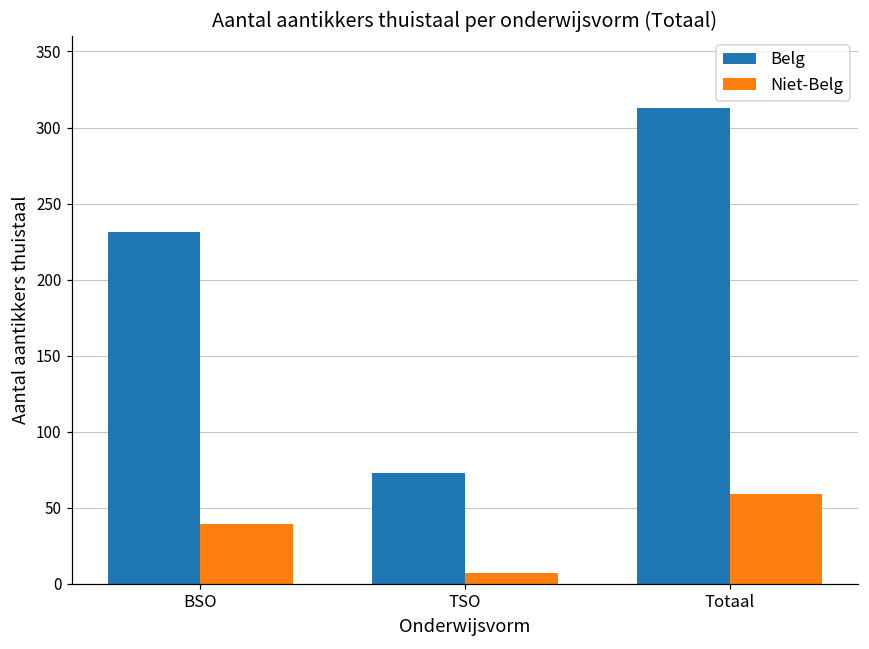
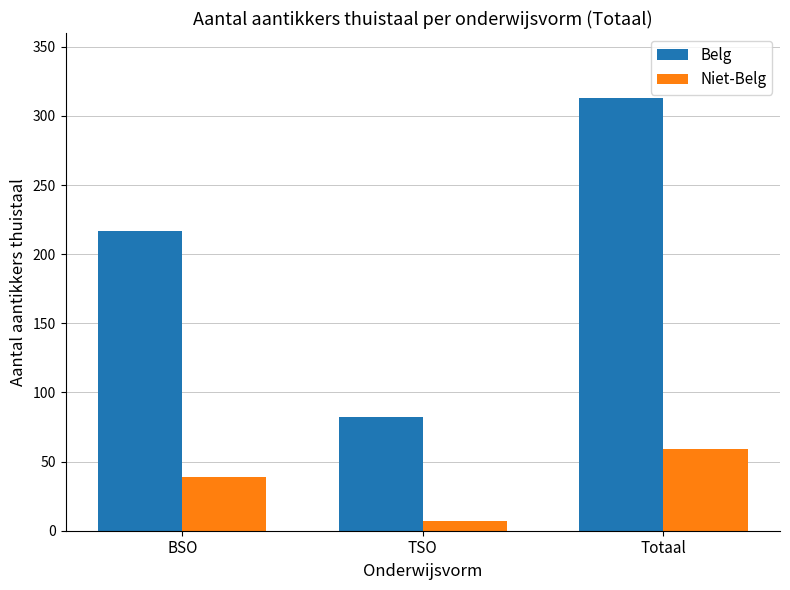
  {
    "Belg": {
-     "BSO": 231,
-     "TSO": 73,
+     "BSO": 217,
+     "TSO": 82,
      "Totaal": 313
    },
    "Niet-Belg": {
      "BSO": 39,
      "TSO": 7,
      "Totaal": 59
    }
  }
